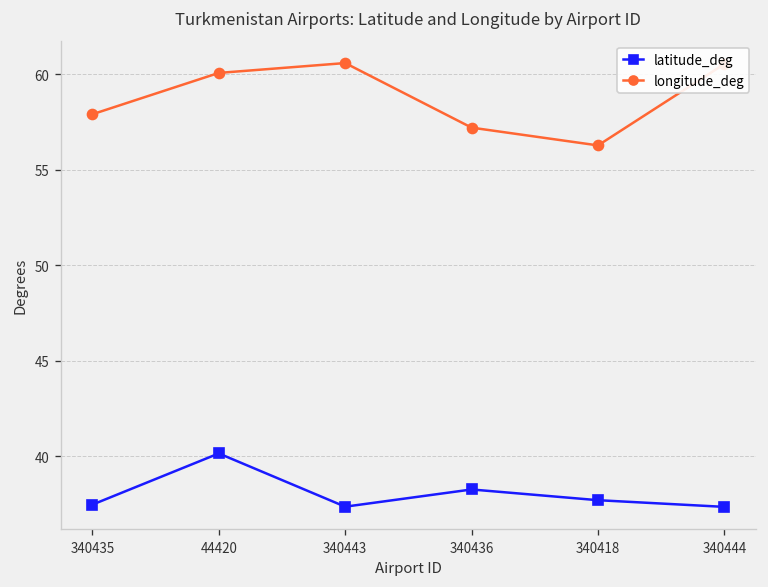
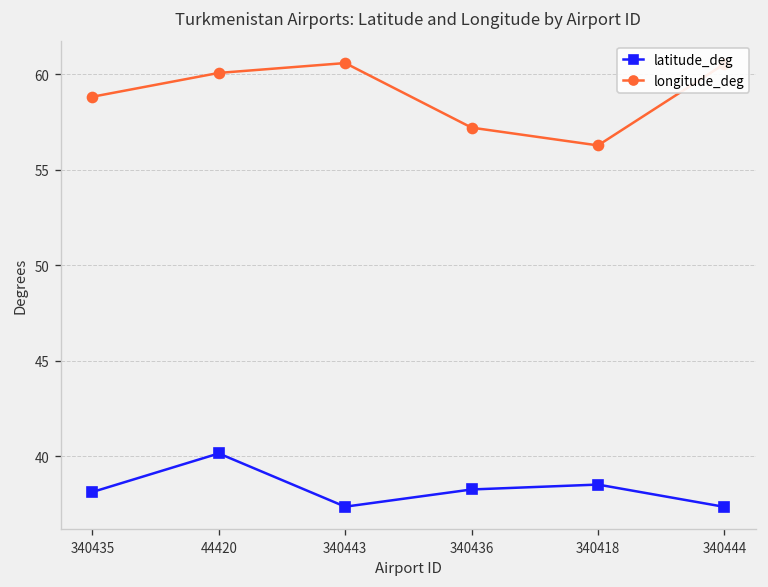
  {
    "latitude_deg": {
-     "340435": 37.5,
+     "340435": 38.1,
      "44420": 40.1,
      "340443": 37.4,
      "340436": 38.3,
-     "340418": 37.7,
+     "340418": 38.5,
      "340444": 37.4
    },
    "longitude_deg": {
-     "340435": 57.9,
+     "340435": 58.8,
      "44420": 60.1,
      "340443": 60.6,
      "340436": 57.2,
      "340418": 56.3
    }
  }
